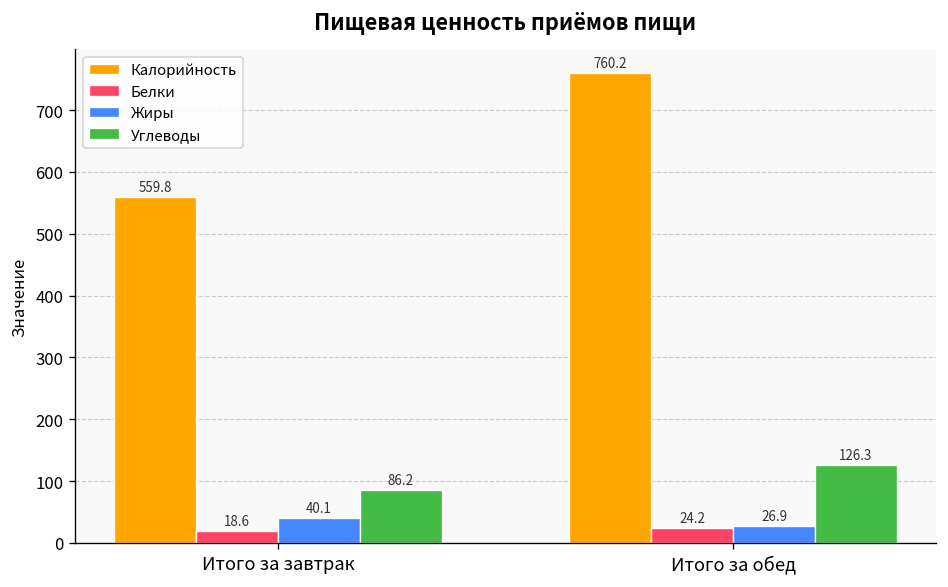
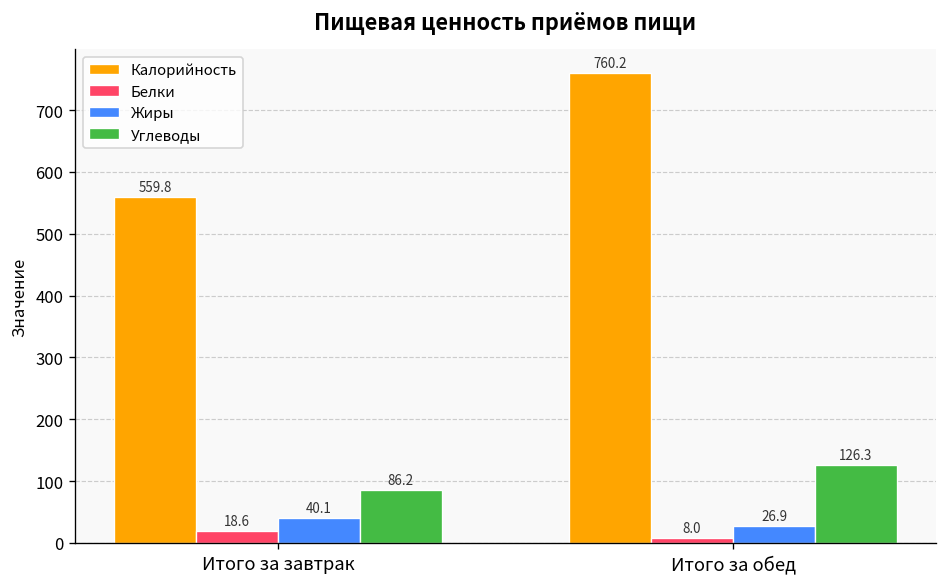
  {
    "Калорийность": {
      "Итого за завтрак": 559.8,
      "Итого за обед": 760.2
    },
    "Белки": {
      "Итого за завтрак": 18.6,
-     "Итого за обед": 24.2
+     "Итого за обед": 8.0
    },
    "Жиры": {
      "Итого за завтрак": 40.1,
      "Итого за обед": 26.9
    },
    "Углеводы": {
      "Итого за завтрак": 86.2,
      "Итого за обед": 126.3
    }
  }
